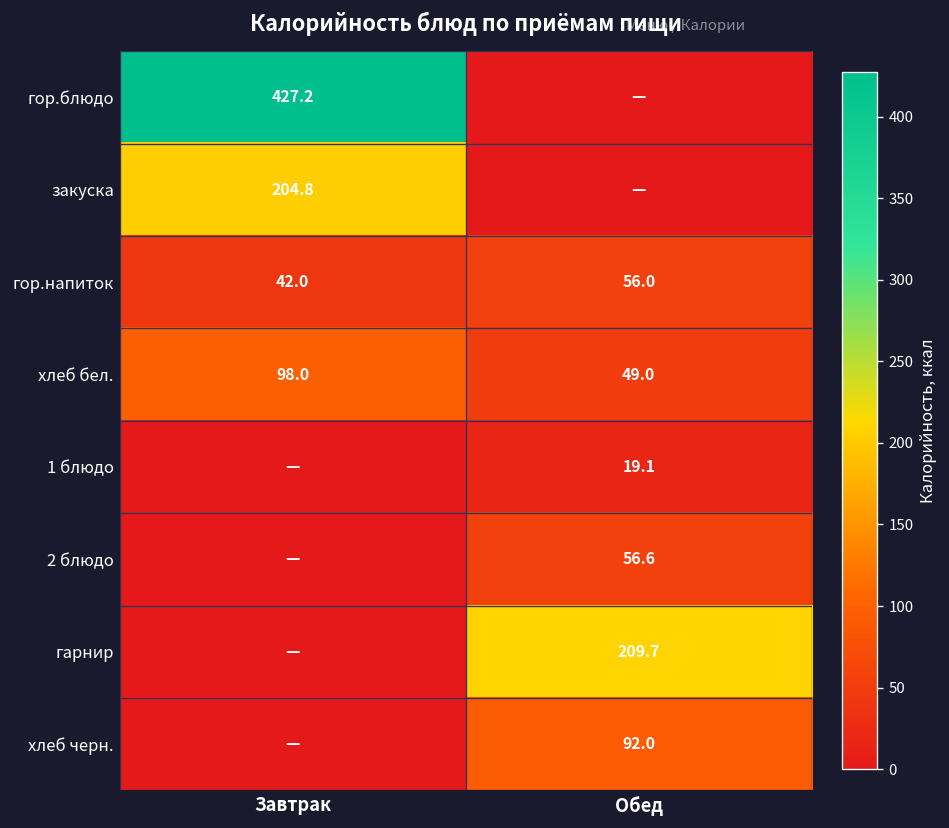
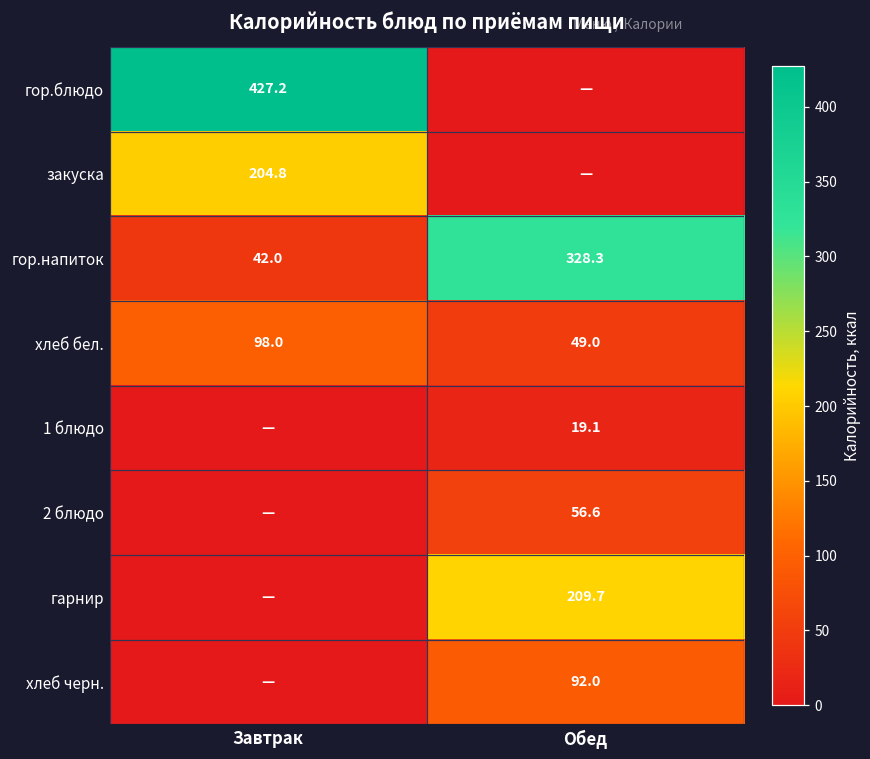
  {
    "гор.блюдо": {
      "Завтрак": 427.2
    },
    "закуска": {
      "Завтрак": 204.8
    },
    "гор.напиток": {
      "Завтрак": 42.0,
-     "Обед": 56.0
+     "Обед": 328.3
    },
    "хлеб бел.": {
      "Завтрак": 98.0,
      "Обед": 49.0
    },
    "1 блюдо": {
      "Обед": 19.1
    },
    "2 блюдо": {
      "Обед": 56.6
    },
    "гарнир": {
      "Обед": 209.7
    },
    "хлеб черн.": {
      "Обед": 92.0
    }
  }
